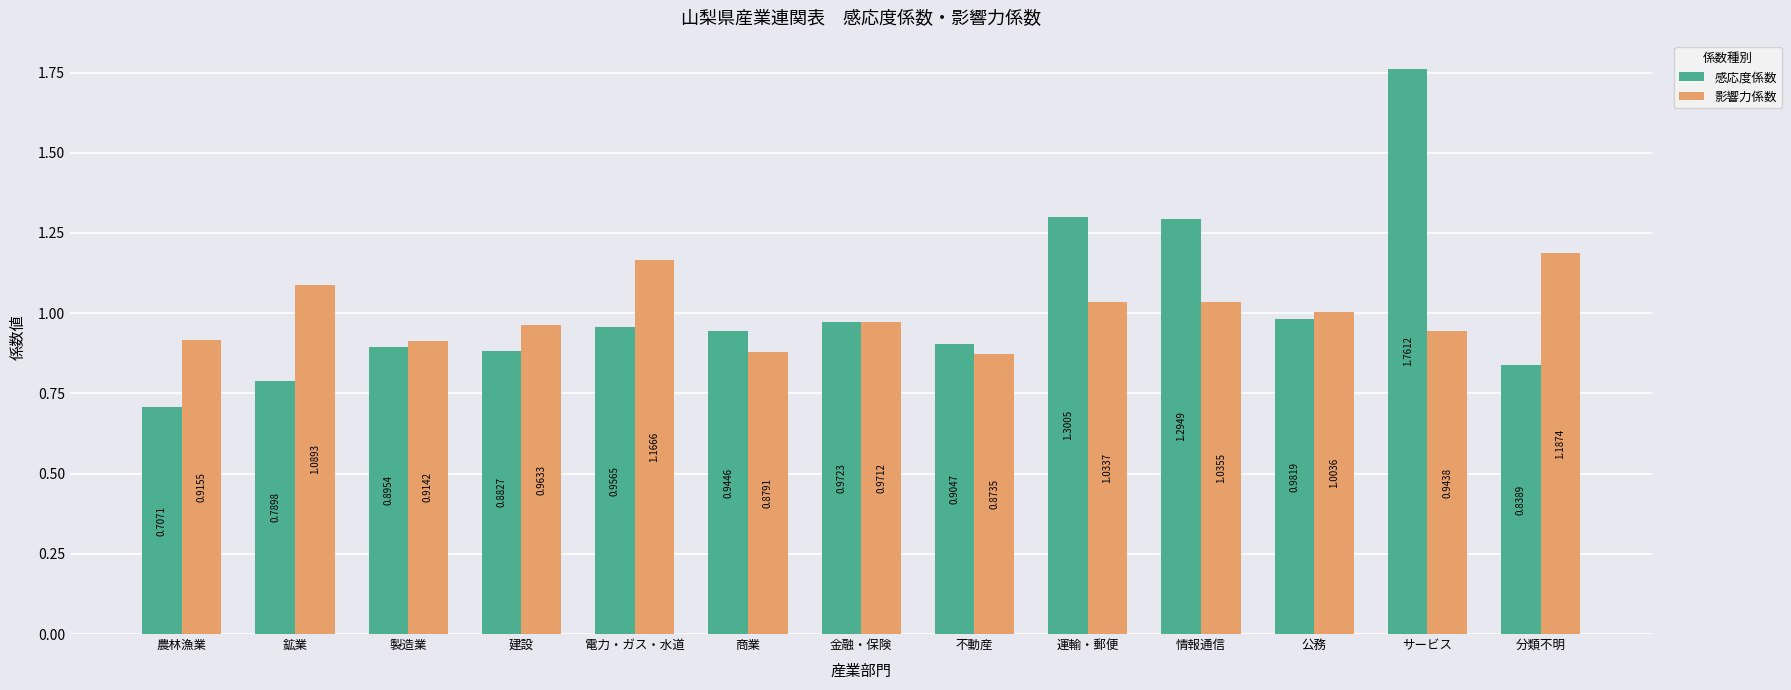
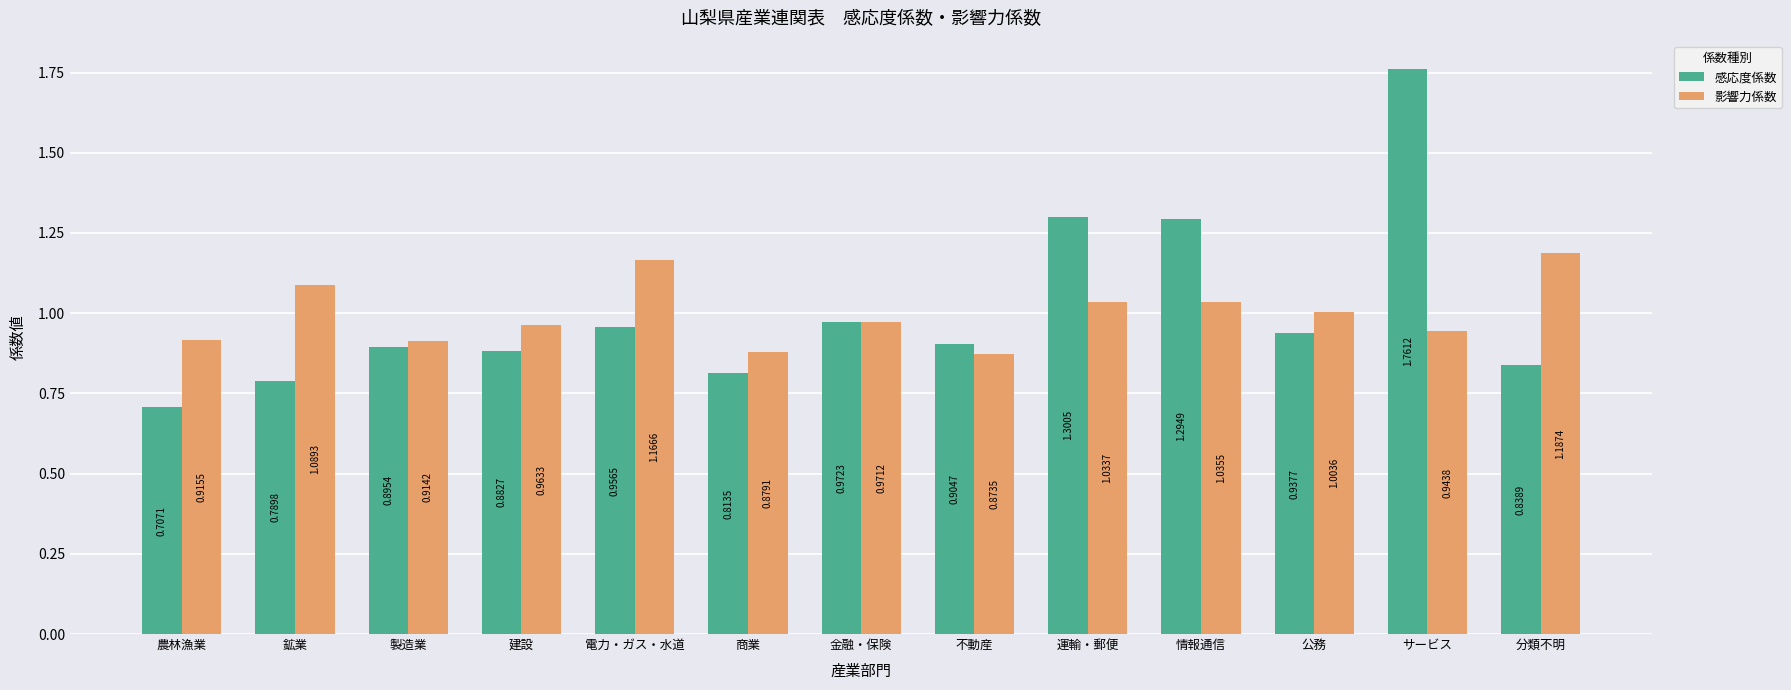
  {
    "感応度係数": {
      "農林漁業": 0.7071,
      "鉱業": 0.7898,
      "製造業": 0.8954,
      "建設": 0.8827,
      "電力・ガス・水道": 0.9565,
-     "商業": 0.9446,
+     "商業": 0.8135,
      "金融・保険": 0.9723,
      "不動産": 0.9047,
      "運輸・郵便": 1.3005,
      "情報通信": 1.2949,
-     "公務": 0.9819,
+     "公務": 0.9377,
      "サービス": 1.7612,
      "分類不明": 0.8389
    },
    "影響力係数": {
      "農林漁業": 0.9155,
      "鉱業": 1.0893,
      "製造業": 0.9142,
      "建設": 0.9633,
      "電力・ガス・水道": 1.1666,
      "商業": 0.8791,
      "金融・保険": 0.9712,
      "不動産": 0.8735,
      "運輸・郵便": 1.0337,
      "情報通信": 1.0355,
      "公務": 1.0036,
      "サービス": 0.9438,
      "分類不明": 1.1874
    }
  }
